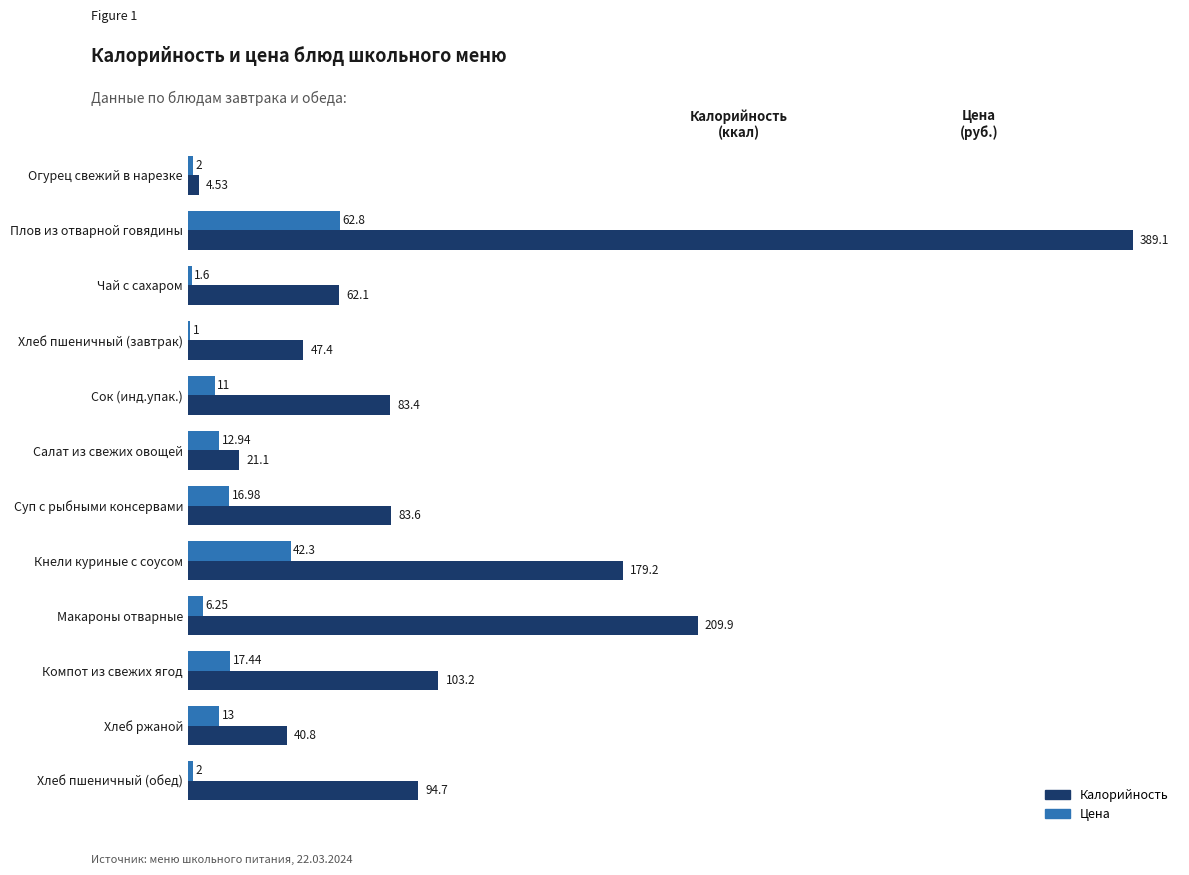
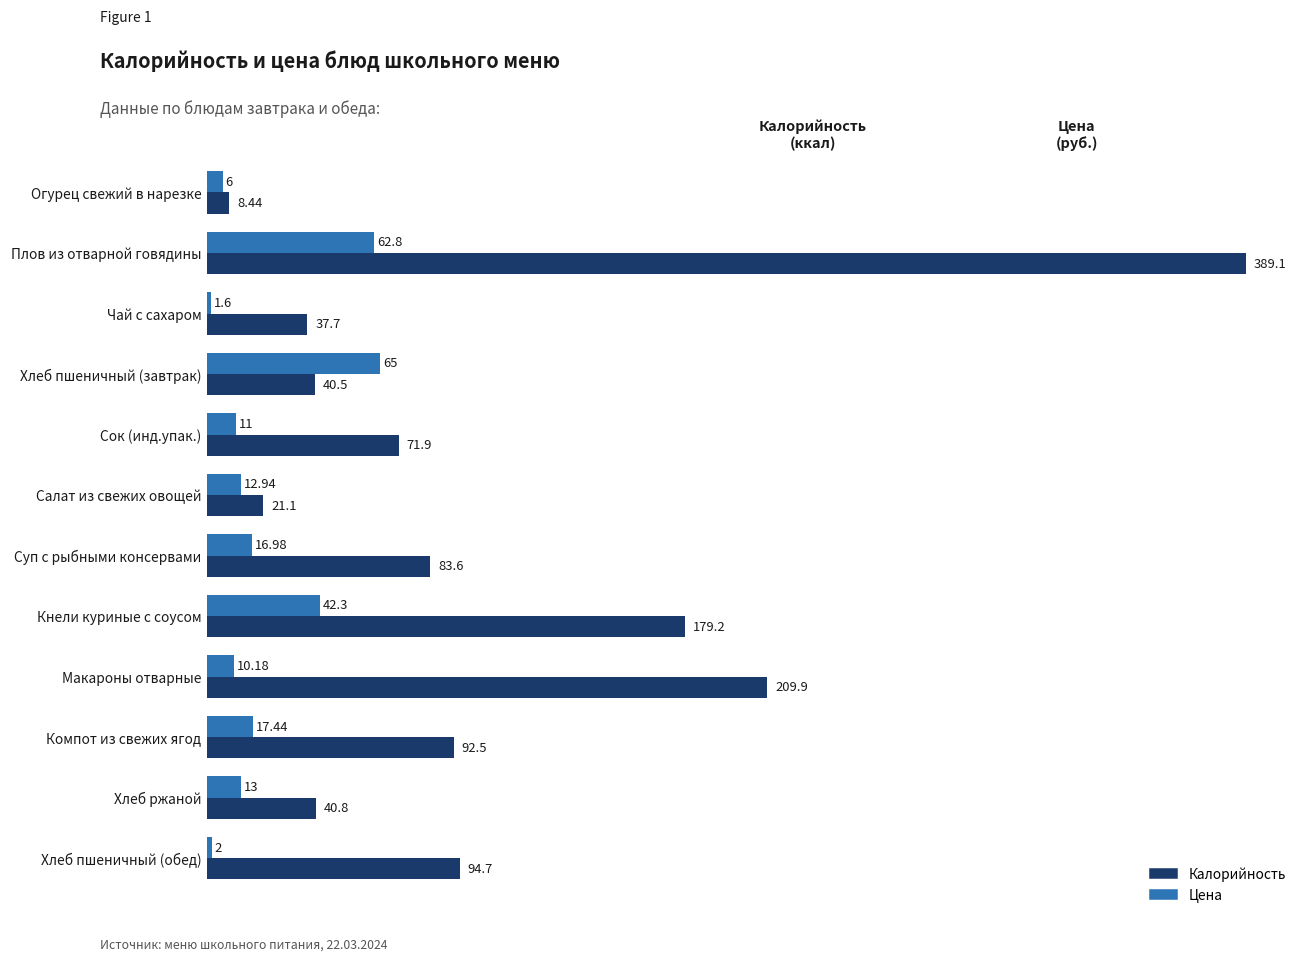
  {
    "Калорийность": {
-     "Огурец свежий в нарезке": 4.53,
+     "Огурец свежий в нарезке": 8.44,
      "Плов из отварной говядины": 389.1,
-     "Чай с сахаром": 62.1,
-     "Хлеб пшеничный (завтрак)": 47.4,
-     "Сок (инд.упак.)": 83.4,
+     "Чай с сахаром": 37.7,
+     "Хлеб пшеничный (завтрак)": 40.5,
+     "Сок (инд.упак.)": 71.9,
      "Салат из свежих овощей": 21.1,
      "Суп с рыбными консервами": 83.6,
      "Кнели куриные с соусом": 179.2,
      "Макароны отварные": 209.9,
-     "Компот из свежих ягод": 103.2,
+     "Компот из свежих ягод": 92.5,
      "Хлеб ржаной": 40.8,
      "Хлеб пшеничный (обед)": 94.7
    },
    "Цена": {
-     "Огурец свежий в нарезке": 2,
+     "Огурец свежий в нарезке": 6,
      "Плов из отварной говядины": 62.8,
      "Чай с сахаром": 1.6,
-     "Хлеб пшеничный (завтрак)": 1,
+     "Хлеб пшеничный (завтрак)": 65,
      "Сок (инд.упак.)": 11,
      "Салат из свежих овощей": 12.94,
      "Суп с рыбными консервами": 16.98,
      "Кнели куриные с соусом": 42.3,
-     "Макароны отварные": 6.25,
+     "Макароны отварные": 10.18,
      "Компот из свежих ягод": 17.44,
      "Хлеб ржаной": 13,
      "Хлеб пшеничный (обед)": 2
    }
  }
